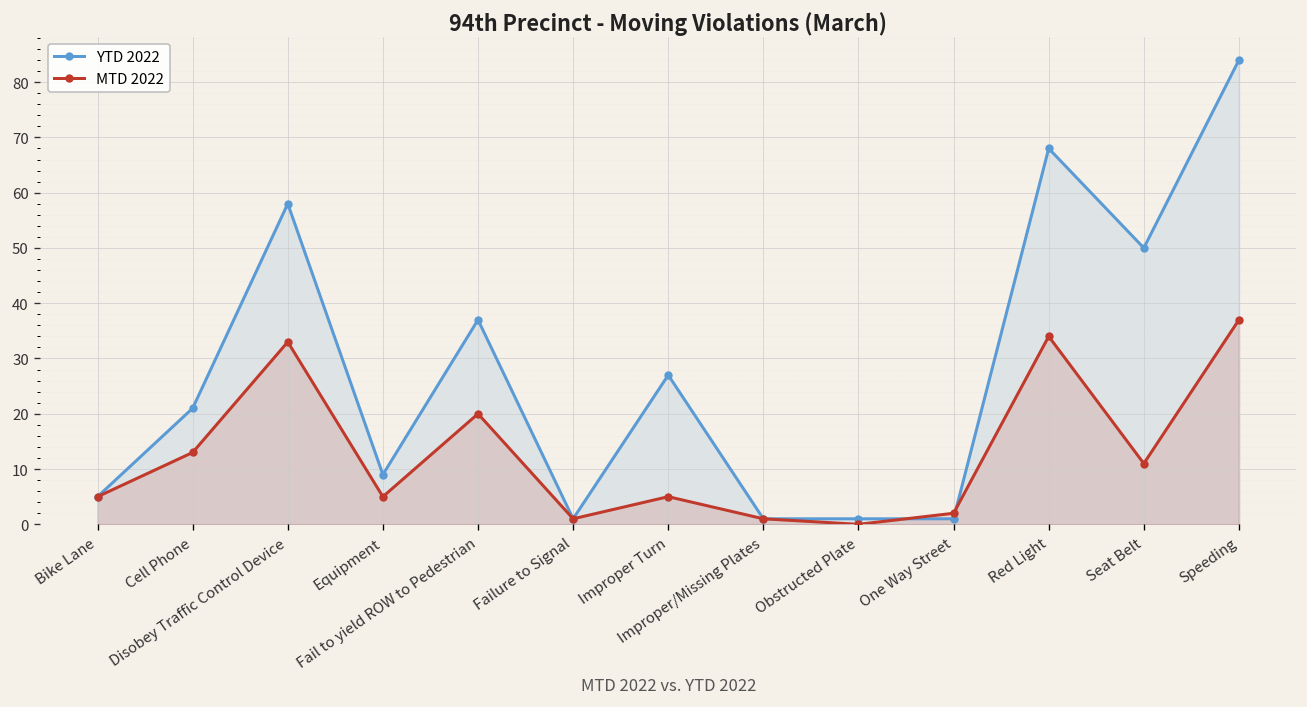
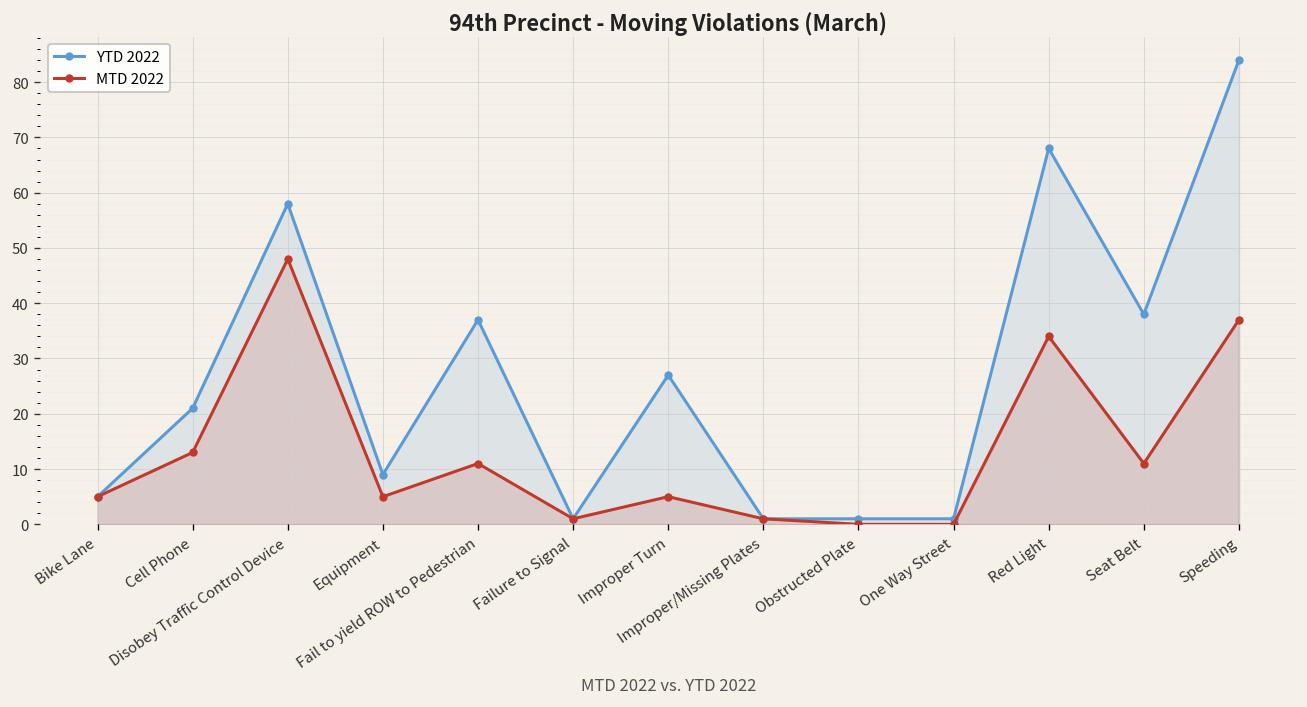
  {
    "YTD 2022": {
      "Cell Phone": 21,
      "Disobey Traffic Control Device": 58,
      "Equipment": 9,
      "Fail to yield ROW to Pedestrian": 37,
      "Improper Turn": 27,
      "Obstructed Plate": 1,
      "One Way Street": 1,
      "Red Light": 68,
-     "Seat Belt": 50,
+     "Seat Belt": 38,
      "Speeding": 84
    },
    "MTD 2022": {
      "Cell Phone": 13,
-     "Disobey Traffic Control Device": 33,
+     "Disobey Traffic Control Device": 48,
      "Equipment": 5,
-     "Fail to yield ROW to Pedestrian": 20,
+     "Fail to yield ROW to Pedestrian": 11,
      "Improper Turn": 5,
      "Obstructed Plate": 0,
-     "One Way Street": 2,
+     "One Way Street": 0,
      "Red Light": 34,
      "Seat Belt": 11,
      "Speeding": 37
    }
  }
